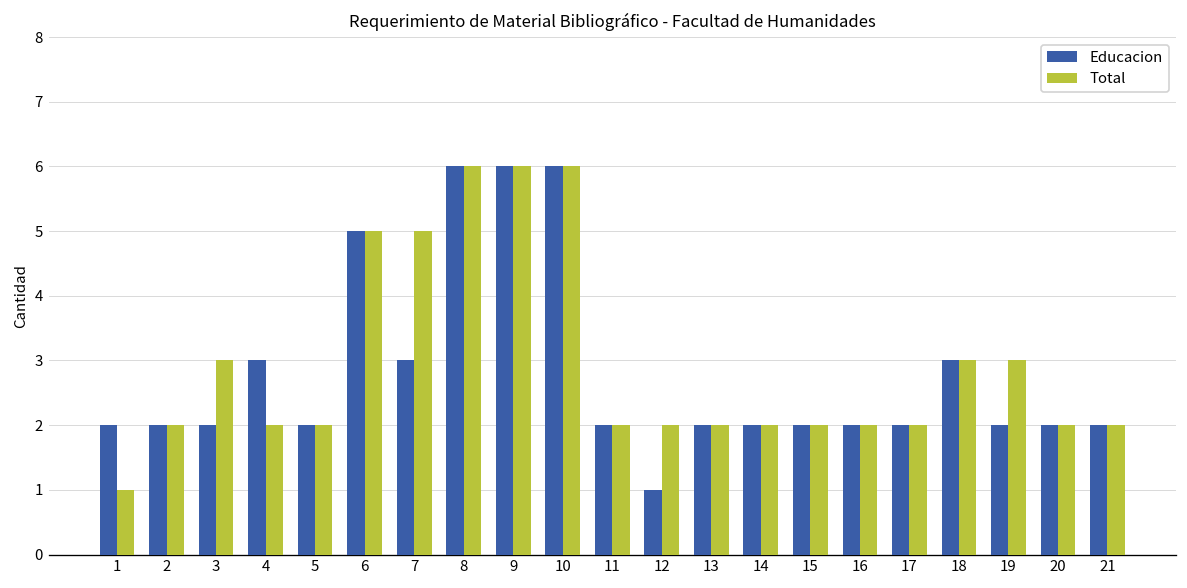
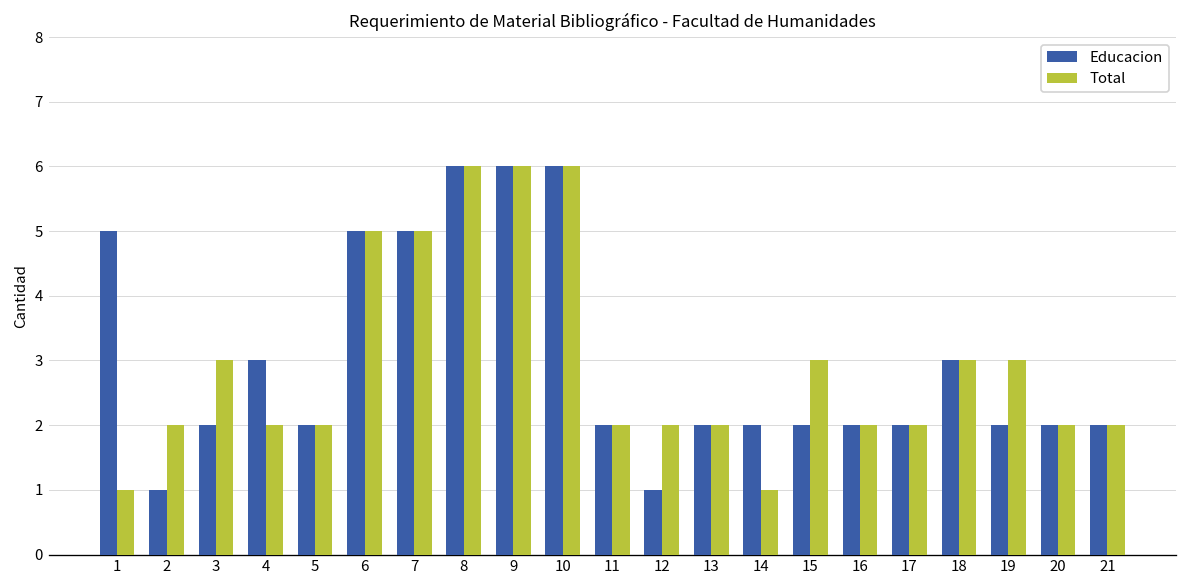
  {
    "Educacion": {
-     "1": 2,
-     "2": 2,
+     "1": 5,
+     "2": 1,
      "3": 2,
      "4": 3,
      "5": 2,
      "6": 5,
-     "7": 3,
+     "7": 5,
      "8": 6,
      "9": 6,
      "10": 6,
      "11": 2,
      "12": 1,
      "13": 2,
      "14": 2,
      "15": 2,
      "16": 2,
      "17": 2,
      "18": 3,
      "19": 2,
      "20": 2,
      "21": 2
    },
    "Total": {
      "1": 1,
      "2": 2,
      "3": 3,
      "4": 2,
      "5": 2,
      "6": 5,
      "7": 5,
      "8": 6,
      "9": 6,
      "10": 6,
      "11": 2,
      "12": 2,
      "13": 2,
-     "14": 2,
-     "15": 2,
+     "14": 1,
+     "15": 3,
      "16": 2,
      "17": 2,
      "18": 3,
      "19": 3,
      "20": 2,
      "21": 2
    }
  }
